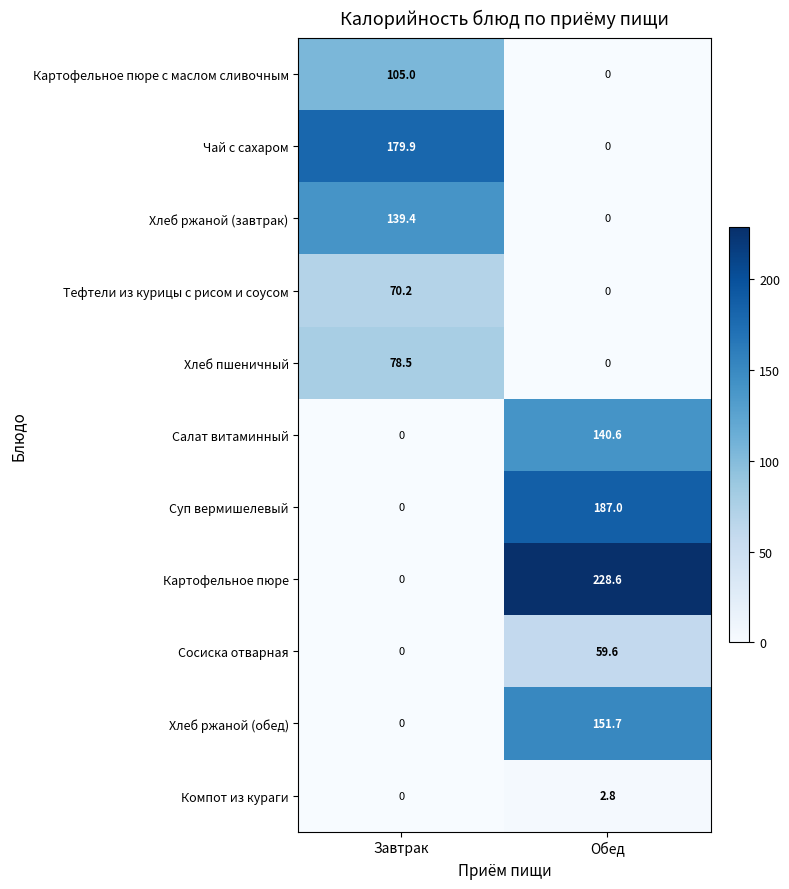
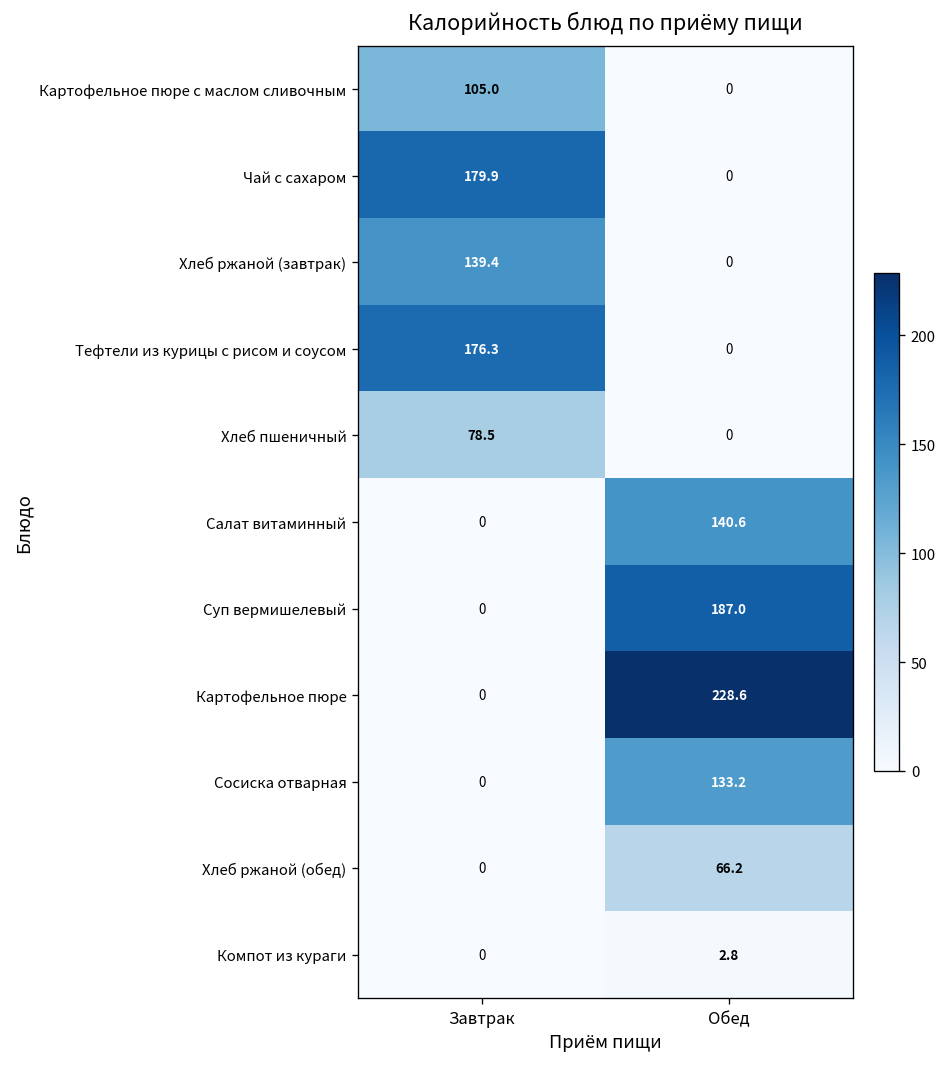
  {
    "Картофельное пюре с маслом сливочным": {
      "Завтрак": 105.0,
      "Обед": 0
    },
    "Чай с сахаром": {
      "Завтрак": 179.9,
      "Обед": 0
    },
    "Хлеб ржаной (завтрак)": {
      "Завтрак": 139.4,
      "Обед": 0
    },
    "Тефтели из курицы с рисом и соусом": {
-     "Завтрак": 70.2,
+     "Завтрак": 176.3,
      "Обед": 0
    },
    "Хлеб пшеничный": {
      "Завтрак": 78.5,
      "Обед": 0
    },
    "Салат витаминный": {
      "Завтрак": 0,
      "Обед": 140.6
    },
    "Суп вермишелевый": {
      "Завтрак": 0,
      "Обед": 187.0
    },
    "Картофельное пюре": {
      "Завтрак": 0,
      "Обед": 228.6
    },
    "Сосиска отварная": {
      "Завтрак": 0,
-     "Обед": 59.6
+     "Обед": 133.2
    },
    "Хлеб ржаной (обед)": {
      "Завтрак": 0,
-     "Обед": 151.7
+     "Обед": 66.2
    },
    "Компот из кураги": {
      "Завтрак": 0,
      "Обед": 2.8
    }
  }
